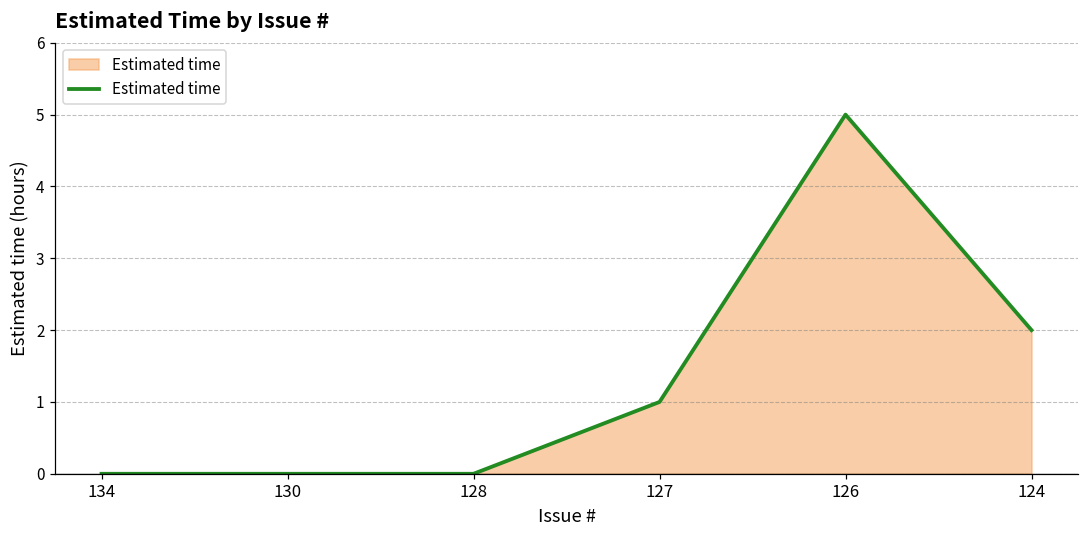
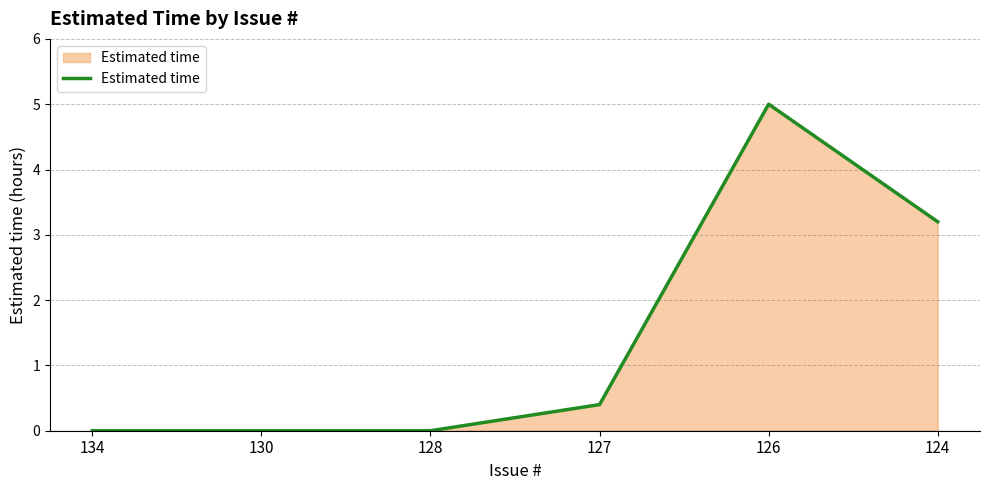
  {
    "134": 0.0,
    "130": 0.0,
    "128": 0.0,
-   "127": 1.0,
+   "127": 0.4,
    "126": 5.0,
-   "124": 2.0
+   "124": 3.2
  }
